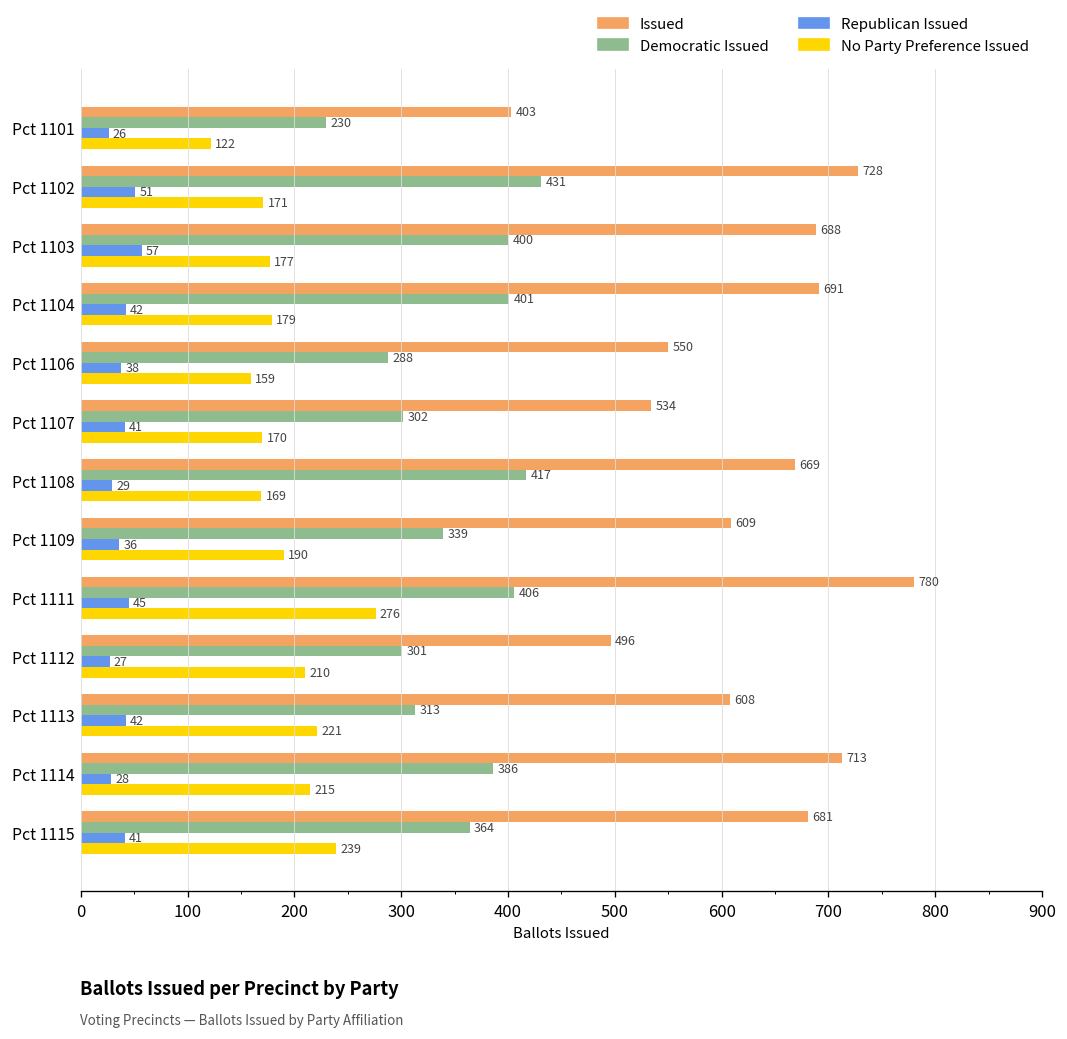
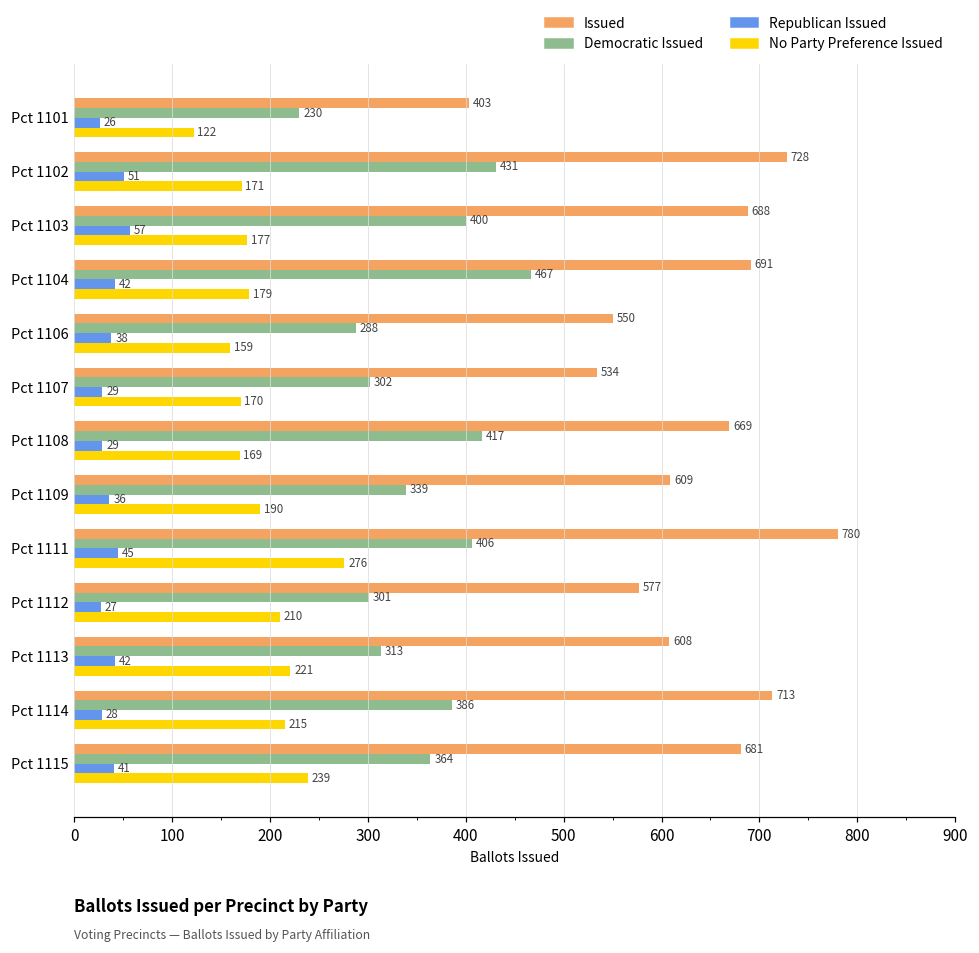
  {
    "Issued": {
      "Pct 1101": 403,
      "Pct 1102": 728,
      "Pct 1103": 688,
      "Pct 1104": 691,
      "Pct 1106": 550,
      "Pct 1107": 534,
      "Pct 1108": 669,
      "Pct 1109": 609,
      "Pct 1111": 780,
-     "Pct 1112": 496,
+     "Pct 1112": 577,
      "Pct 1113": 608,
      "Pct 1114": 713,
      "Pct 1115": 681
    },
    "Democratic Issued": {
      "Pct 1101": 230,
      "Pct 1102": 431,
      "Pct 1103": 400,
-     "Pct 1104": 401,
+     "Pct 1104": 467,
      "Pct 1106": 288,
      "Pct 1107": 302,
      "Pct 1108": 417,
      "Pct 1109": 339,
      "Pct 1111": 406,
      "Pct 1112": 301,
      "Pct 1113": 313,
      "Pct 1114": 386,
      "Pct 1115": 364
    },
    "Republican Issued": {
      "Pct 1101": 26,
      "Pct 1102": 51,
      "Pct 1103": 57,
      "Pct 1104": 42,
      "Pct 1106": 38,
-     "Pct 1107": 41,
+     "Pct 1107": 29,
      "Pct 1108": 29,
      "Pct 1109": 36,
      "Pct 1111": 45,
      "Pct 1112": 27,
      "Pct 1113": 42,
      "Pct 1114": 28,
      "Pct 1115": 41
    },
    "No Party Preference Issued": {
      "Pct 1101": 122,
      "Pct 1102": 171,
      "Pct 1103": 177,
      "Pct 1104": 179,
      "Pct 1106": 159,
      "Pct 1107": 170,
      "Pct 1108": 169,
      "Pct 1109": 190,
      "Pct 1111": 276,
      "Pct 1112": 210,
      "Pct 1113": 221,
      "Pct 1114": 215,
      "Pct 1115": 239
    }
  }
